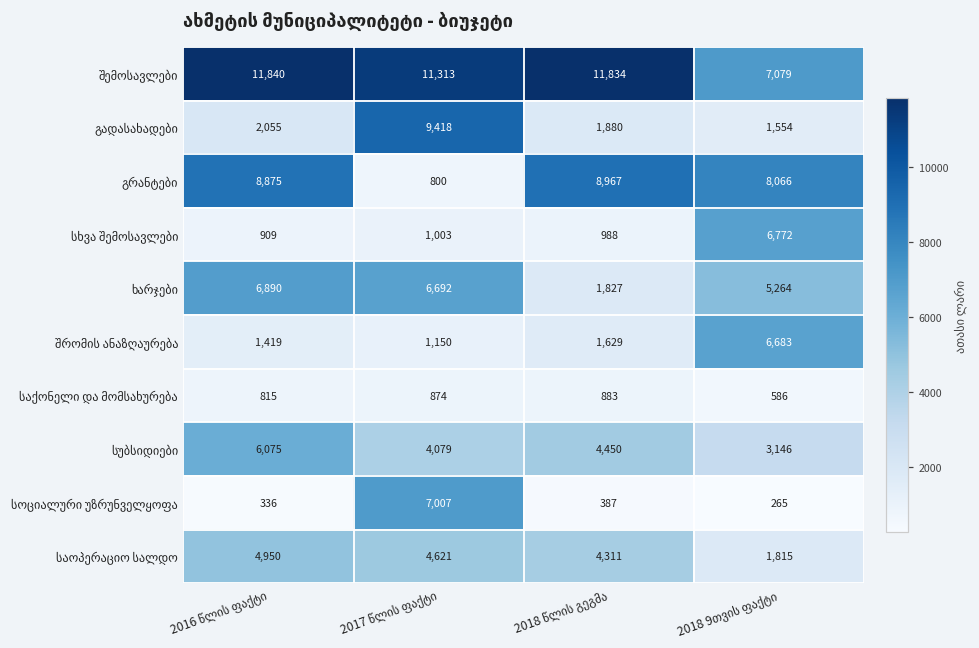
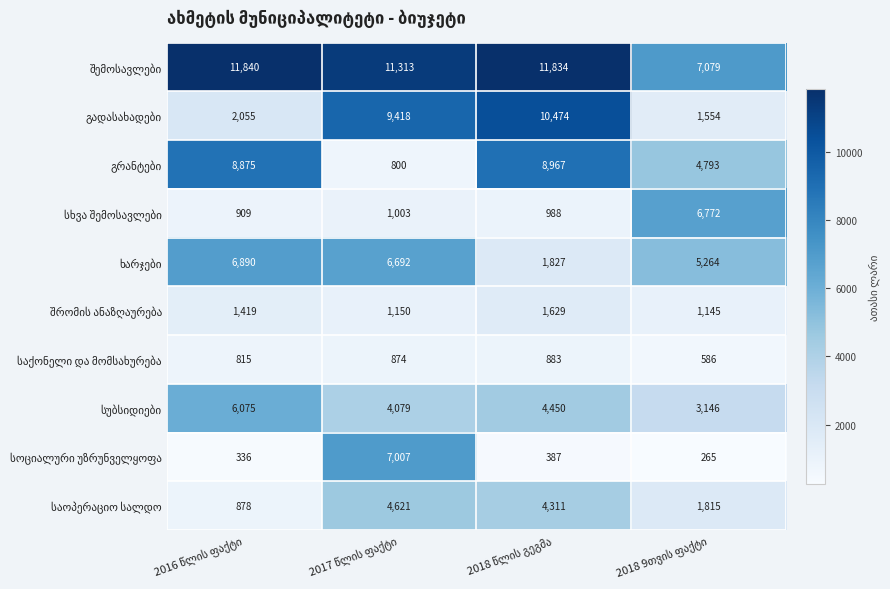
  {
    "შემოსავლები": {
      "2016 წლის ფაქტი": "11,840",
      "2017 წლის ფაქტი": "11,313",
      "2018 წლის გეგმა": "11,834",
      "2018 9თვის ფაქტი": "7,079"
    },
    "გადასახადები": {
      "2016 წლის ფაქტი": "2,055",
      "2017 წლის ფაქტი": "9,418",
-     "2018 წლის გეგმა": "1,880",
+     "2018 წლის გეგმა": "10,474",
      "2018 9თვის ფაქტი": "1,554"
    },
    "გრანტები": {
      "2016 წლის ფაქტი": "8,875",
      "2017 წლის ფაქტი": "800",
      "2018 წლის გეგმა": "8,967",
-     "2018 9თვის ფაქტი": "8,066"
+     "2018 9თვის ფაქტი": "4,793"
    },
    "სხვა შემოსავლები": {
      "2016 წლის ფაქტი": "909",
      "2017 წლის ფაქტი": "1,003",
      "2018 წლის გეგმა": "988",
      "2018 9თვის ფაქტი": "6,772"
    },
    "ხარჯები": {
      "2016 წლის ფაქტი": "6,890",
      "2017 წლის ფაქტი": "6,692",
      "2018 წლის გეგმა": "1,827",
      "2018 9თვის ფაქტი": "5,264"
    },
    "შრომის ანაზღაურება": {
      "2016 წლის ფაქტი": "1,419",
      "2017 წლის ფაქტი": "1,150",
      "2018 წლის გეგმა": "1,629",
-     "2018 9თვის ფაქტი": "6,683"
+     "2018 9თვის ფაქტი": "1,145"
    },
    "საქონელი და მომსახურება": {
      "2016 წლის ფაქტი": "815",
      "2017 წლის ფაქტი": "874",
      "2018 წლის გეგმა": "883",
      "2018 9თვის ფაქტი": "586"
    },
    "სუბსიდიები": {
      "2016 წლის ფაქტი": "6,075",
      "2017 წლის ფაქტი": "4,079",
      "2018 წლის გეგმა": "4,450",
      "2018 9თვის ფაქტი": "3,146"
    },
    "სოციალური უზრუნველყოფა": {
      "2016 წლის ფაქტი": "336",
      "2017 წლის ფაქტი": "7,007",
      "2018 წლის გეგმა": "387",
      "2018 9თვის ფაქტი": "265"
    },
    "საოპერაციო სალდო": {
-     "2016 წლის ფაქტი": "4,950",
+     "2016 წლის ფაქტი": "878",
      "2017 წლის ფაქტი": "4,621",
      "2018 წლის გეგმა": "4,311",
      "2018 9თვის ფაქტი": "1,815"
    }
  }
